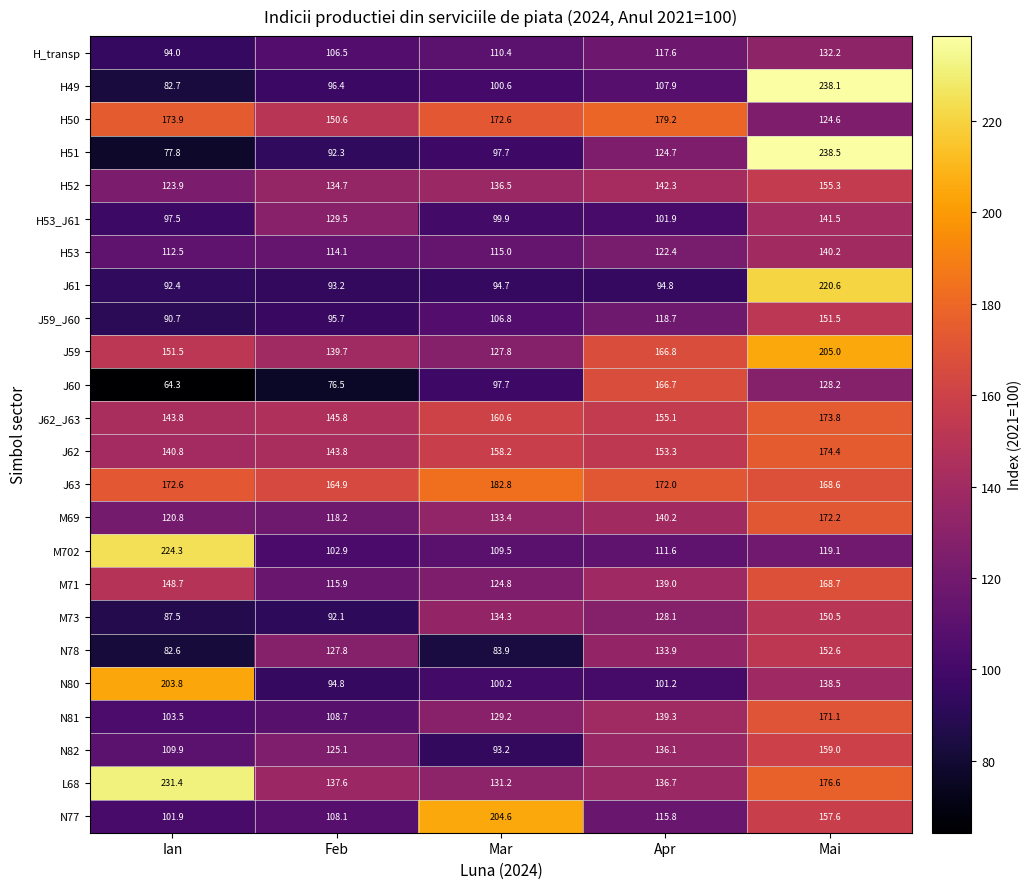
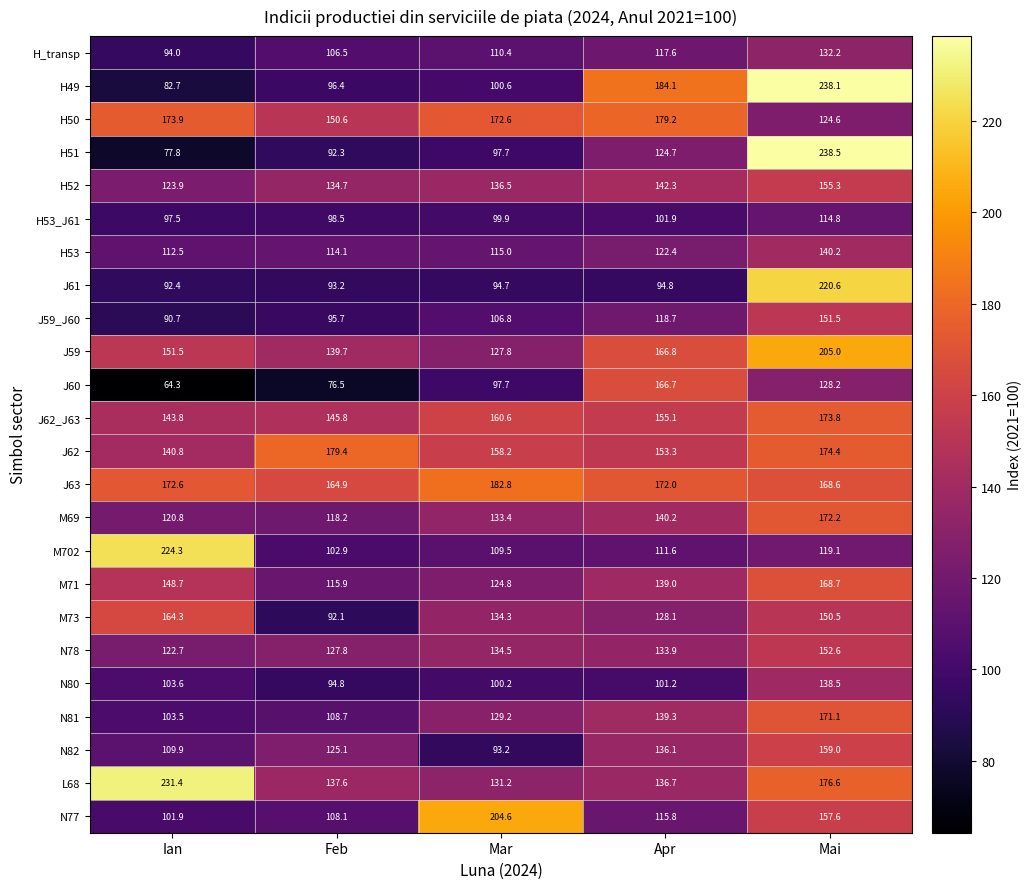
  {
    "H_transp": {
      "Ian": 94.0,
      "Feb": 106.5,
      "Mar": 110.4,
      "Apr": 117.6,
      "Mai": 132.2
    },
    "H49": {
      "Ian": 82.7,
      "Feb": 96.4,
      "Mar": 100.6,
-     "Apr": 107.9,
+     "Apr": 184.1,
      "Mai": 238.1
    },
    "H50": {
      "Ian": 173.9,
      "Feb": 150.6,
      "Mar": 172.6,
      "Apr": 179.2,
      "Mai": 124.6
    },
    "H51": {
      "Ian": 77.8,
      "Feb": 92.3,
      "Mar": 97.7,
      "Apr": 124.7,
      "Mai": 238.5
    },
    "H52": {
      "Ian": 123.9,
      "Feb": 134.7,
      "Mar": 136.5,
      "Apr": 142.3,
      "Mai": 155.3
    },
    "H53_J61": {
      "Ian": 97.5,
-     "Feb": 129.5,
+     "Feb": 98.5,
      "Mar": 99.9,
      "Apr": 101.9,
-     "Mai": 141.5
+     "Mai": 114.8
    },
    "H53": {
      "Ian": 112.5,
      "Feb": 114.1,
      "Mar": 115.0,
      "Apr": 122.4,
      "Mai": 140.2
    },
    "J61": {
      "Ian": 92.4,
      "Feb": 93.2,
      "Mar": 94.7,
      "Apr": 94.8,
      "Mai": 220.6
    },
    "J59_J60": {
      "Ian": 90.7,
      "Feb": 95.7,
      "Mar": 106.8,
      "Apr": 118.7,
      "Mai": 151.5
    },
    "J59": {
      "Ian": 151.5,
      "Feb": 139.7,
      "Mar": 127.8,
      "Apr": 166.8,
      "Mai": 205.0
    },
    "J60": {
      "Ian": 64.3,
      "Feb": 76.5,
      "Mar": 97.7,
      "Apr": 166.7,
      "Mai": 128.2
    },
    "J62_J63": {
      "Ian": 143.8,
      "Feb": 145.8,
      "Mar": 160.6,
      "Apr": 155.1,
      "Mai": 173.8
    },
    "J62": {
      "Ian": 140.8,
-     "Feb": 143.8,
+     "Feb": 179.4,
      "Mar": 158.2,
      "Apr": 153.3,
      "Mai": 174.4
    },
    "J63": {
      "Ian": 172.6,
      "Feb": 164.9,
      "Mar": 182.8,
      "Apr": 172.0,
      "Mai": 168.6
    },
    "M69": {
      "Ian": 120.8,
      "Feb": 118.2,
      "Mar": 133.4,
      "Apr": 140.2,
      "Mai": 172.2
    },
    "M702": {
      "Ian": 224.3,
      "Feb": 102.9,
      "Mar": 109.5,
      "Apr": 111.6,
      "Mai": 119.1
    },
    "M71": {
      "Ian": 148.7,
      "Feb": 115.9,
      "Mar": 124.8,
      "Apr": 139.0,
      "Mai": 168.7
    },
    "M73": {
-     "Ian": 87.5,
+     "Ian": 164.3,
      "Feb": 92.1,
      "Mar": 134.3,
      "Apr": 128.1,
      "Mai": 150.5
    },
    "N78": {
-     "Ian": 82.6,
+     "Ian": 122.7,
      "Feb": 127.8,
-     "Mar": 83.9,
+     "Mar": 134.5,
      "Apr": 133.9,
      "Mai": 152.6
    },
    "N80": {
-     "Ian": 203.8,
+     "Ian": 103.6,
      "Feb": 94.8,
      "Mar": 100.2,
      "Apr": 101.2,
      "Mai": 138.5
    },
    "N81": {
      "Ian": 103.5,
      "Feb": 108.7,
      "Mar": 129.2,
      "Apr": 139.3,
      "Mai": 171.1
    },
    "N82": {
      "Ian": 109.9,
      "Feb": 125.1,
      "Mar": 93.2,
      "Apr": 136.1,
      "Mai": 159.0
    },
    "L68": {
      "Ian": 231.4,
      "Feb": 137.6,
      "Mar": 131.2,
      "Apr": 136.7,
      "Mai": 176.6
    },
    "N77": {
      "Ian": 101.9,
      "Feb": 108.1,
      "Mar": 204.6,
      "Apr": 115.8,
      "Mai": 157.6
    }
  }
